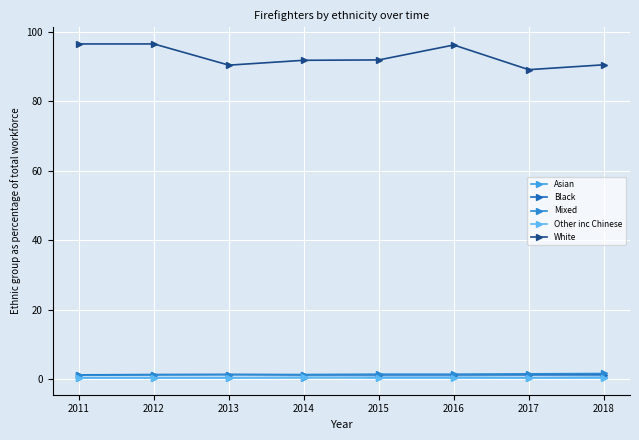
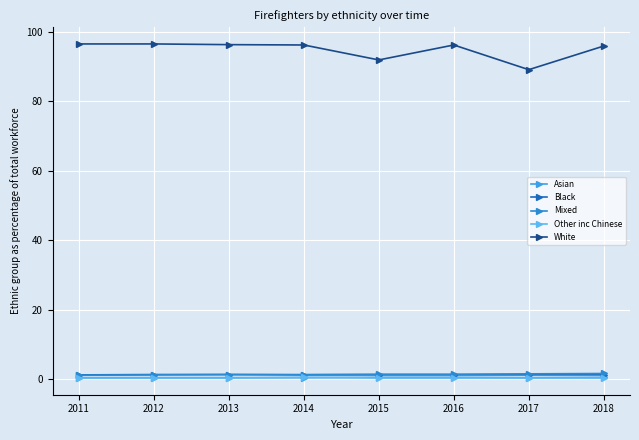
  {
    "White": {
      "2011": 97,
      "2012": 97,
-     "2013": 90,
-     "2014": 92,
+     "2013": 96,
+     "2014": 96,
      "2015": 92,
      "2016": 96,
      "2017": 89,
-     "2018": 91
+     "2018": 96
    }
  }
